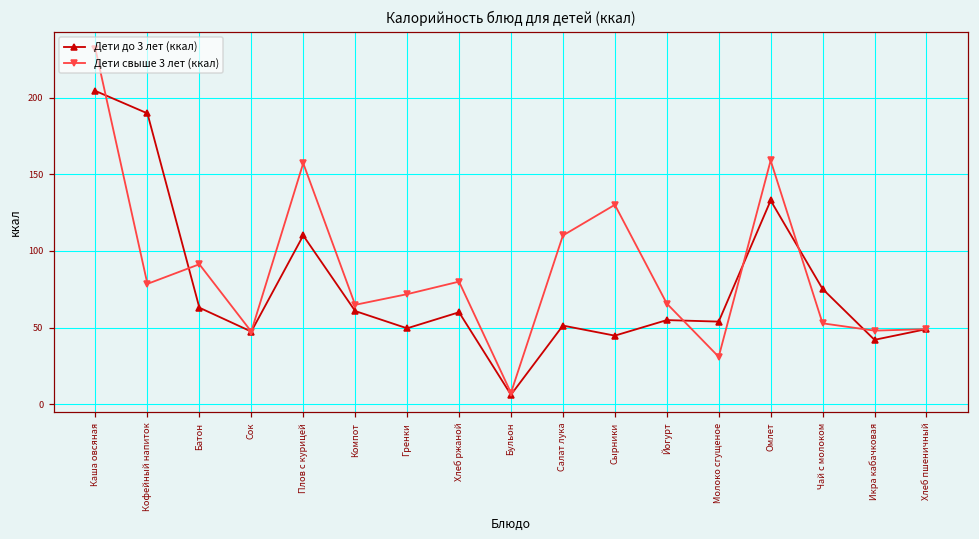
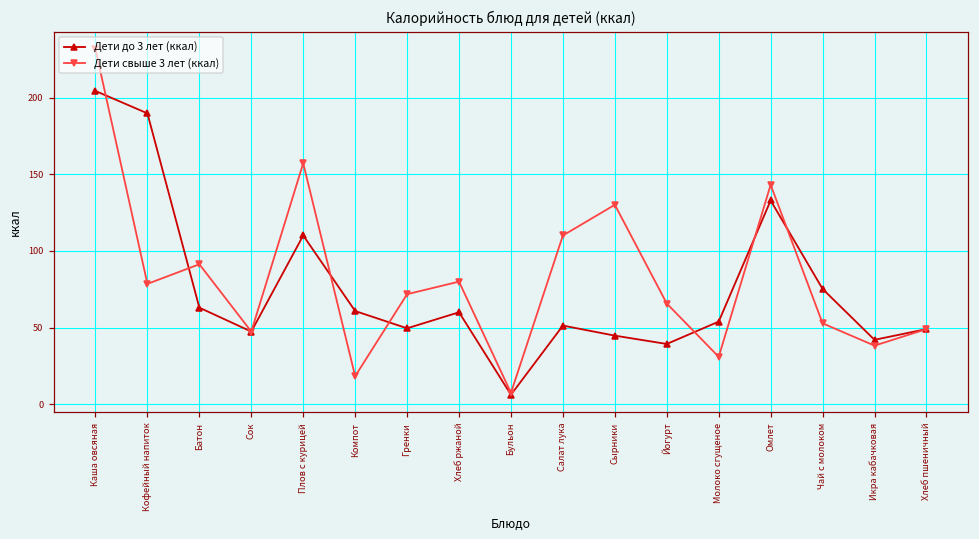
  {
    "Дети до 3 лет (ккал)": {
      "Каша овсяная": 205,
      "Кофейный напиток": 190,
      "Батон": 63,
      "Плов с курицей": 110,
      "Компот": 61,
      "Гренки": 50,
      "Хлеб ржаной": 60,
      "Салат лука": 51,
      "Сырники": 45,
-     "Йогурт": 55,
+     "Йогурт": 39,
      "Молоко сгущеное": 54,
      "Омлет": 133,
      "Чай с молоком": 75,
      "Икра кабачковая": 42
    },
    "Дети свыше 3 лет (ккал)": {
      "Кофейный напиток": 79,
      "Батон": 91,
      "Плов с курицей": 157,
-     "Компот": 65,
+     "Компот": 18,
      "Гренки": 72,
      "Хлеб ржаной": 80,
      "Салат лука": 110,
      "Сырники": 130,
      "Йогурт": 66,
      "Молоко сгущеное": 31,
-     "Омлет": 159,
+     "Омлет": 143,
      "Чай с молоком": 53,
-     "Икра кабачковая": 48
+     "Икра кабачковая": 38
    }
  }
